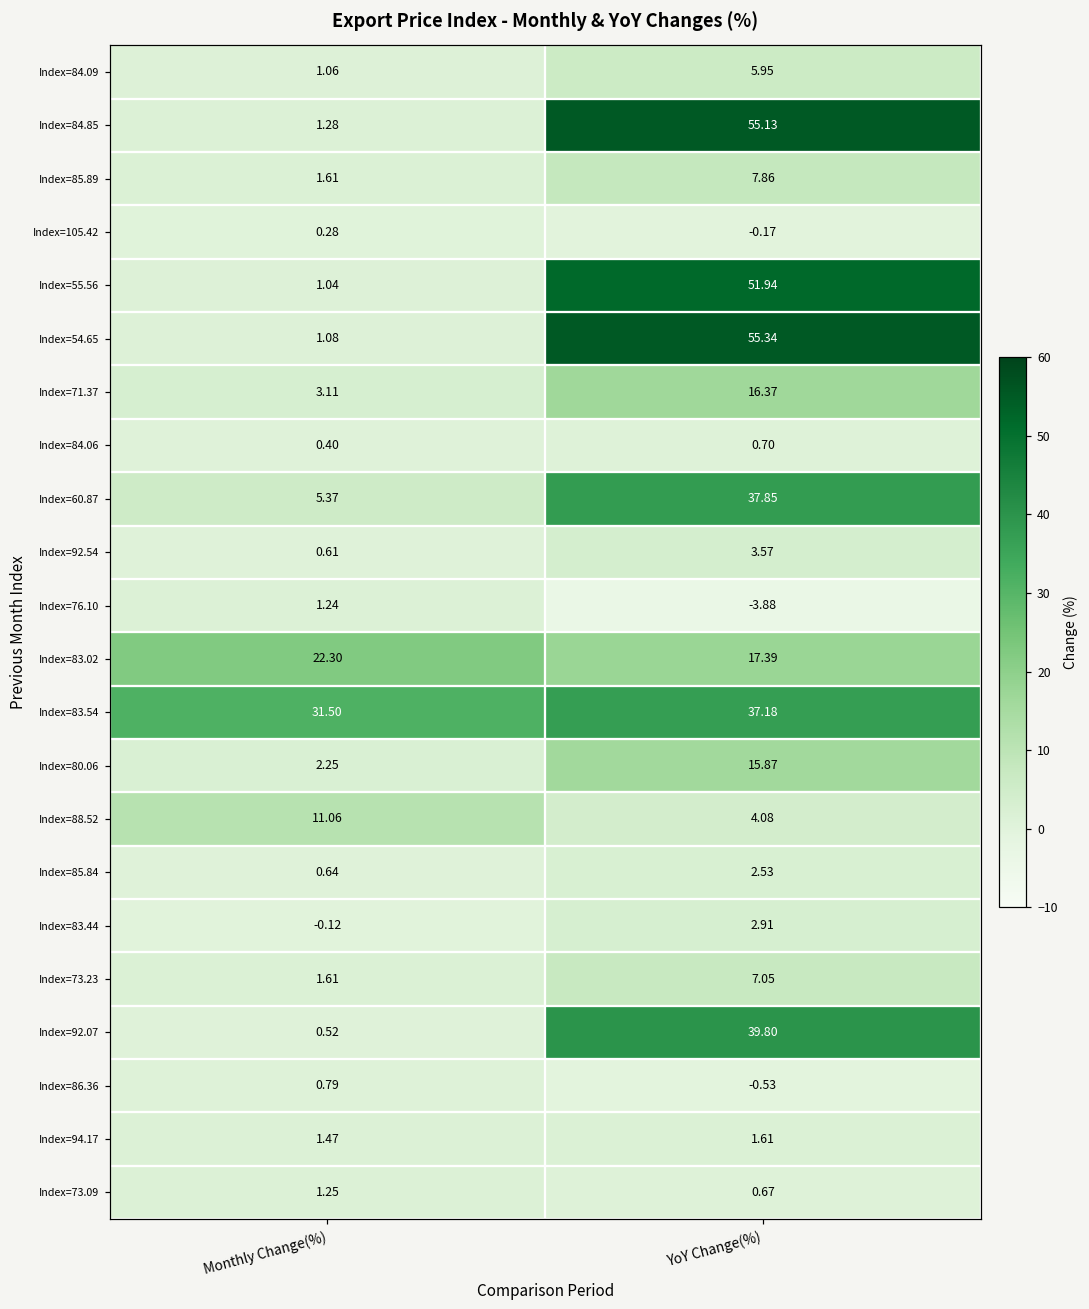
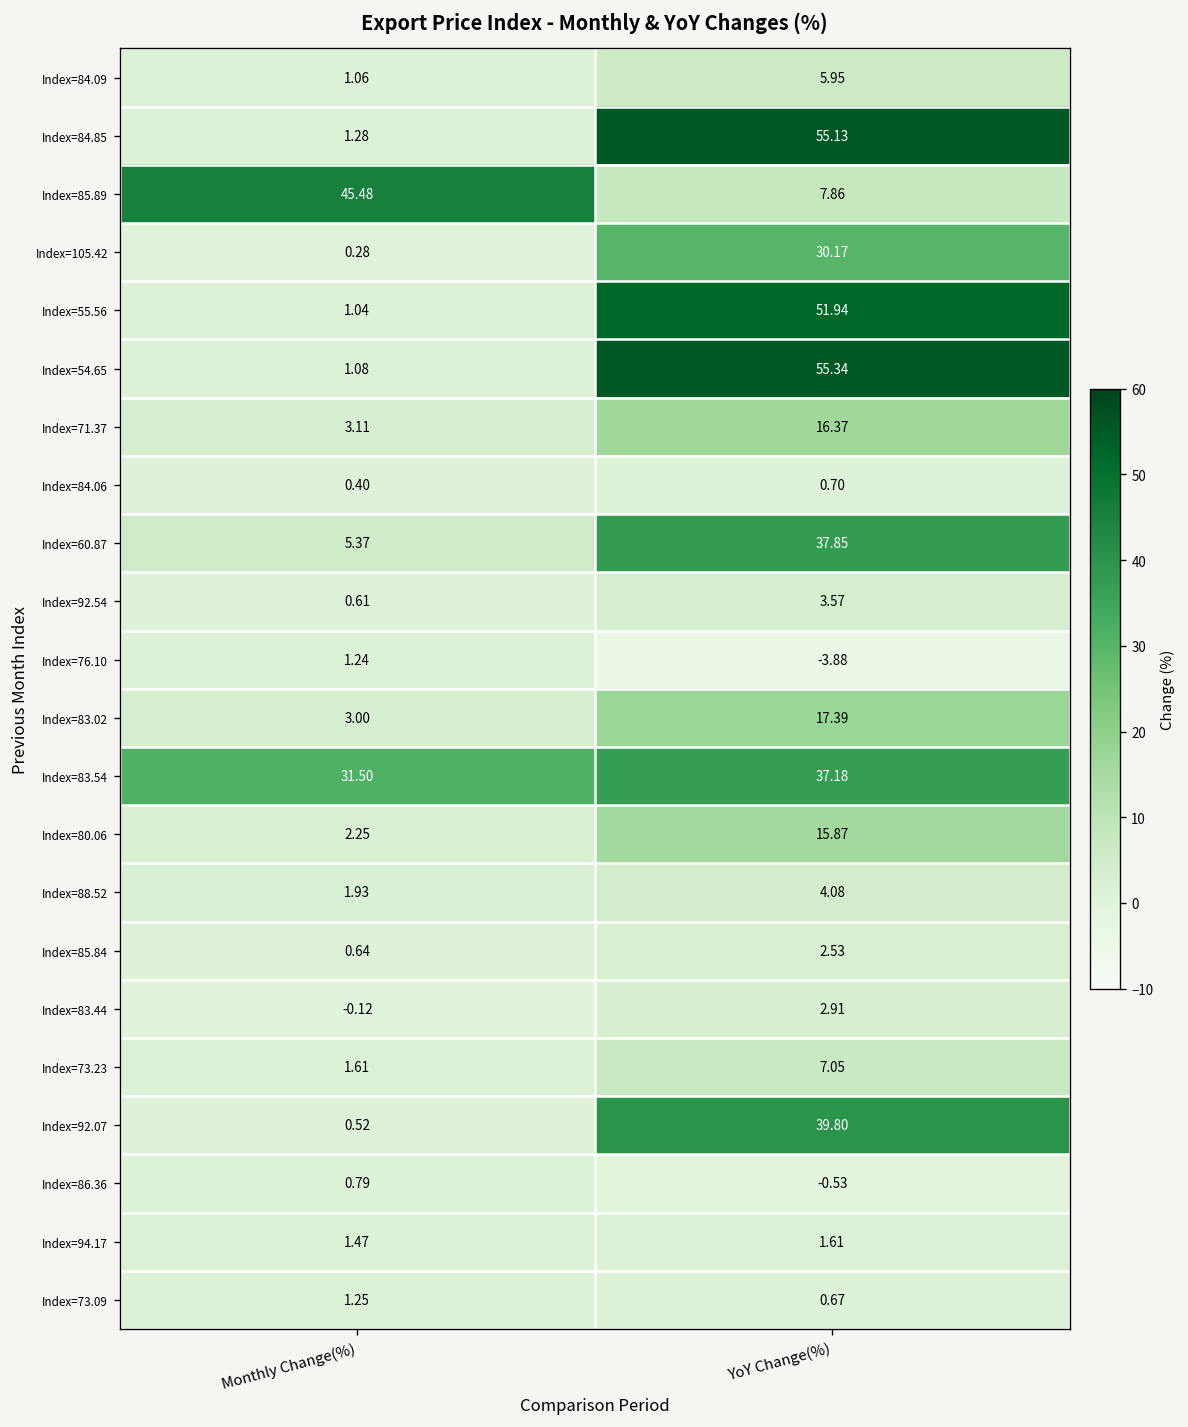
  {
    "Index=84.09": {
      "Monthly Change(%)": 1.06,
      "YoY Change(%)": 5.95
    },
    "Index=84.85": {
      "Monthly Change(%)": 1.28,
      "YoY Change(%)": 55.13
    },
    "Index=85.89": {
-     "Monthly Change(%)": 1.61,
+     "Monthly Change(%)": 45.48,
      "YoY Change(%)": 7.86
    },
    "Index=105.42": {
      "Monthly Change(%)": 0.28,
-     "YoY Change(%)": -0.17
+     "YoY Change(%)": 30.17
    },
    "Index=55.56": {
      "Monthly Change(%)": 1.04,
      "YoY Change(%)": 51.94
    },
    "Index=54.65": {
      "Monthly Change(%)": 1.08,
      "YoY Change(%)": 55.34
    },
    "Index=71.37": {
      "Monthly Change(%)": 3.11,
      "YoY Change(%)": 16.37
    },
    "Index=84.06": {
      "Monthly Change(%)": 0.40,
      "YoY Change(%)": 0.70
    },
    "Index=60.87": {
      "Monthly Change(%)": 5.37,
      "YoY Change(%)": 37.85
    },
    "Index=92.54": {
      "Monthly Change(%)": 0.61,
      "YoY Change(%)": 3.57
    },
    "Index=76.10": {
      "Monthly Change(%)": 1.24,
      "YoY Change(%)": -3.88
    },
    "Index=83.02": {
-     "Monthly Change(%)": 22.30,
+     "Monthly Change(%)": 3.00,
      "YoY Change(%)": 17.39
    },
    "Index=83.54": {
      "Monthly Change(%)": 31.50,
      "YoY Change(%)": 37.18
    },
    "Index=80.06": {
      "Monthly Change(%)": 2.25,
      "YoY Change(%)": 15.87
    },
    "Index=88.52": {
-     "Monthly Change(%)": 11.06,
+     "Monthly Change(%)": 1.93,
      "YoY Change(%)": 4.08
    },
    "Index=85.84": {
      "Monthly Change(%)": 0.64,
      "YoY Change(%)": 2.53
    },
    "Index=83.44": {
      "Monthly Change(%)": -0.12,
      "YoY Change(%)": 2.91
    },
    "Index=73.23": {
      "Monthly Change(%)": 1.61,
      "YoY Change(%)": 7.05
    },
    "Index=92.07": {
      "Monthly Change(%)": 0.52,
      "YoY Change(%)": 39.80
    },
    "Index=86.36": {
      "Monthly Change(%)": 0.79,
      "YoY Change(%)": -0.53
    },
    "Index=94.17": {
      "Monthly Change(%)": 1.47,
      "YoY Change(%)": 1.61
    },
    "Index=73.09": {
      "Monthly Change(%)": 1.25,
      "YoY Change(%)": 0.67
    }
  }
